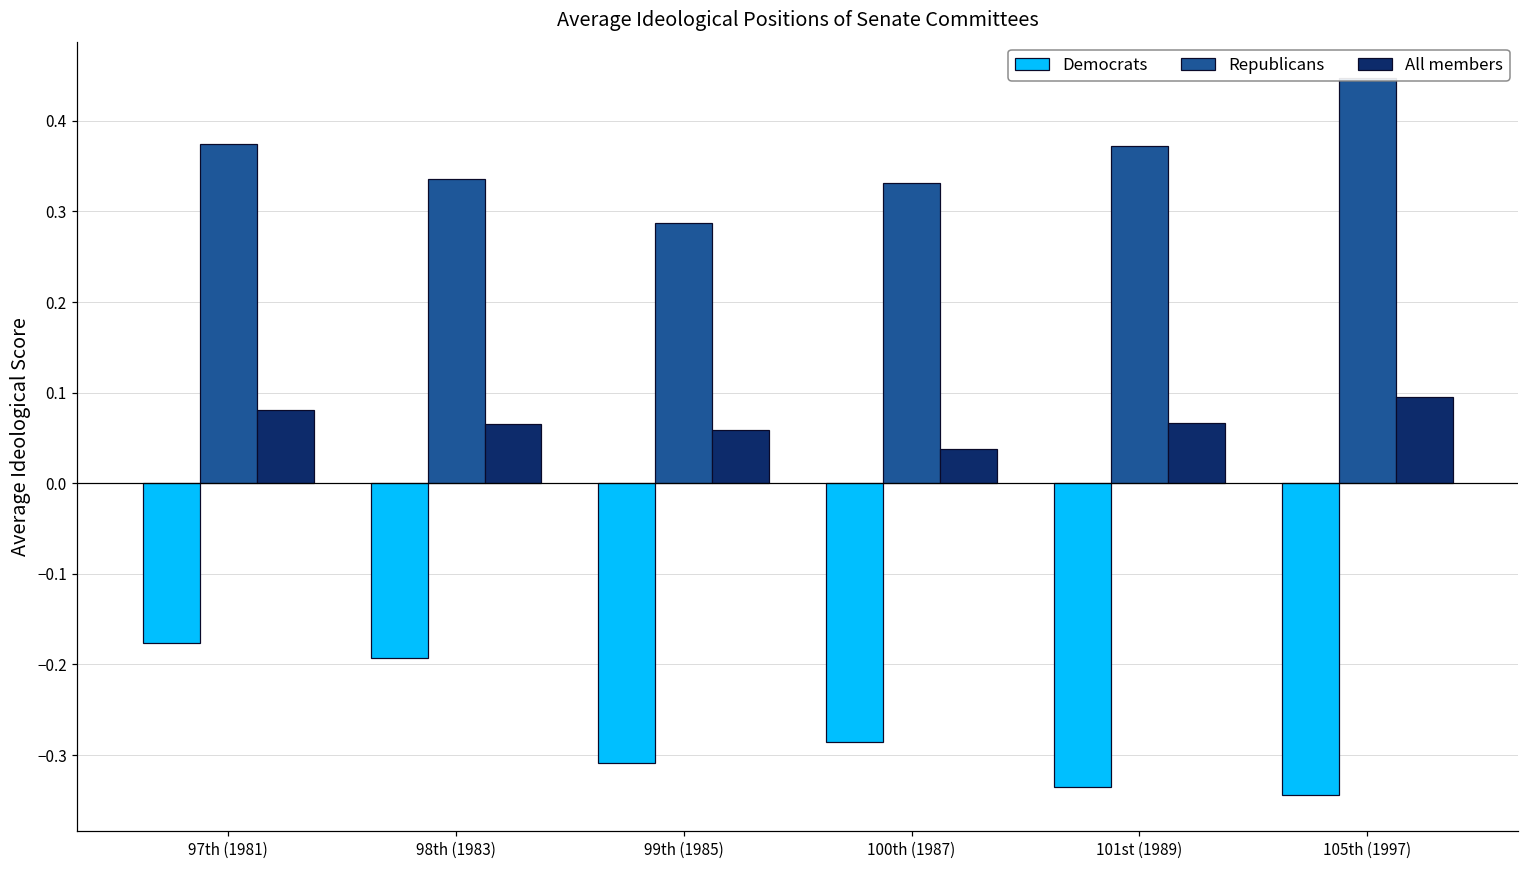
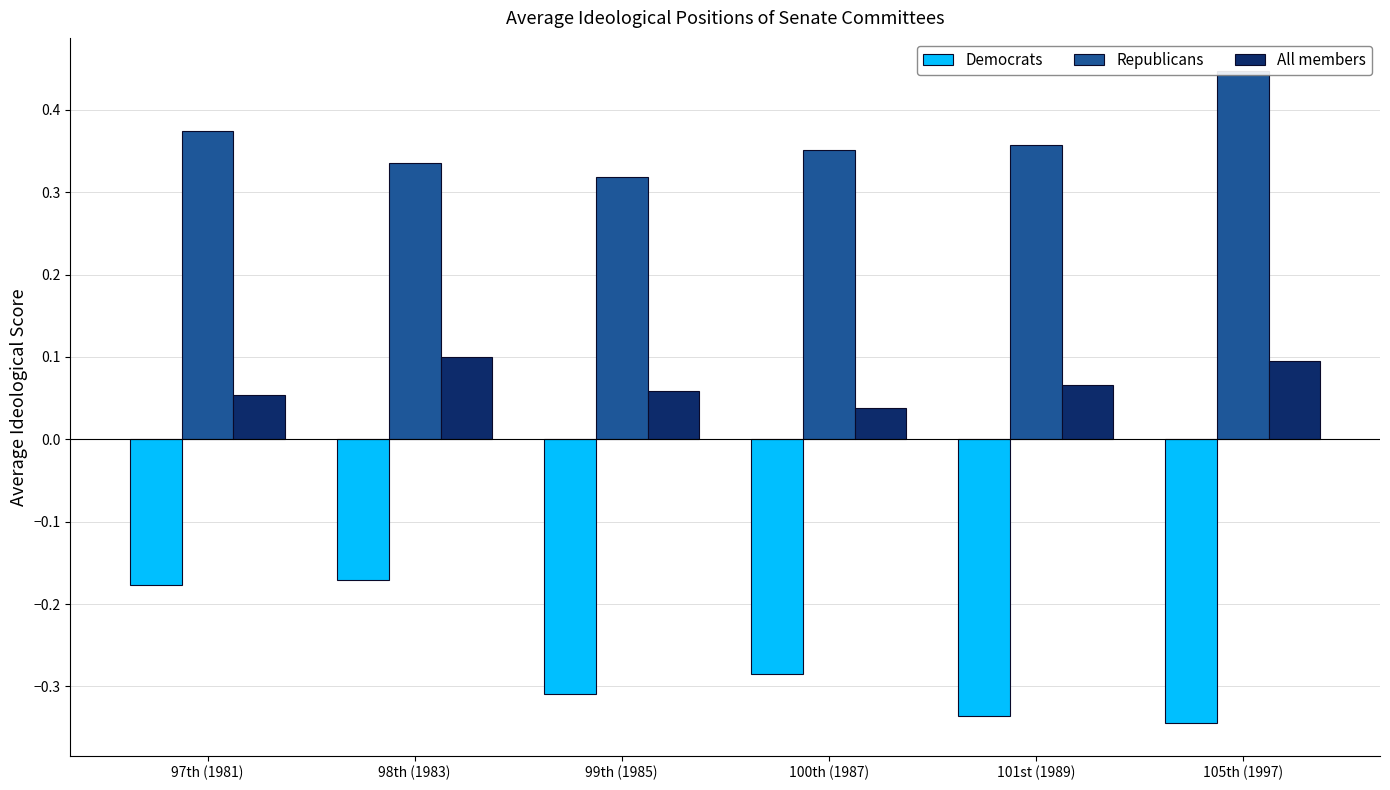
  {
    "Democrats": {
      "97th (1981)": -0.18,
-     "98th (1983)": -0.19,
+     "98th (1983)": -0.17,
      "99th (1985)": -0.31,
      "100th (1987)": -0.29,
      "101st (1989)": -0.34,
      "105th (1997)": -0.34
    },
    "Republicans": {
      "97th (1981)": 0.37,
      "98th (1983)": 0.34,
-     "99th (1985)": 0.29,
-     "100th (1987)": 0.33,
-     "101st (1989)": 0.37
+     "99th (1985)": 0.32,
+     "100th (1987)": 0.35,
+     "101st (1989)": 0.36
    },
    "All members": {
-     "97th (1981)": 0.08,
-     "98th (1983)": 0.07,
+     "97th (1981)": 0.05,
+     "98th (1983)": 0.10,
      "99th (1985)": 0.06,
      "100th (1987)": 0.04,
      "101st (1989)": 0.07,
      "105th (1997)": 0.10
    }
  }
